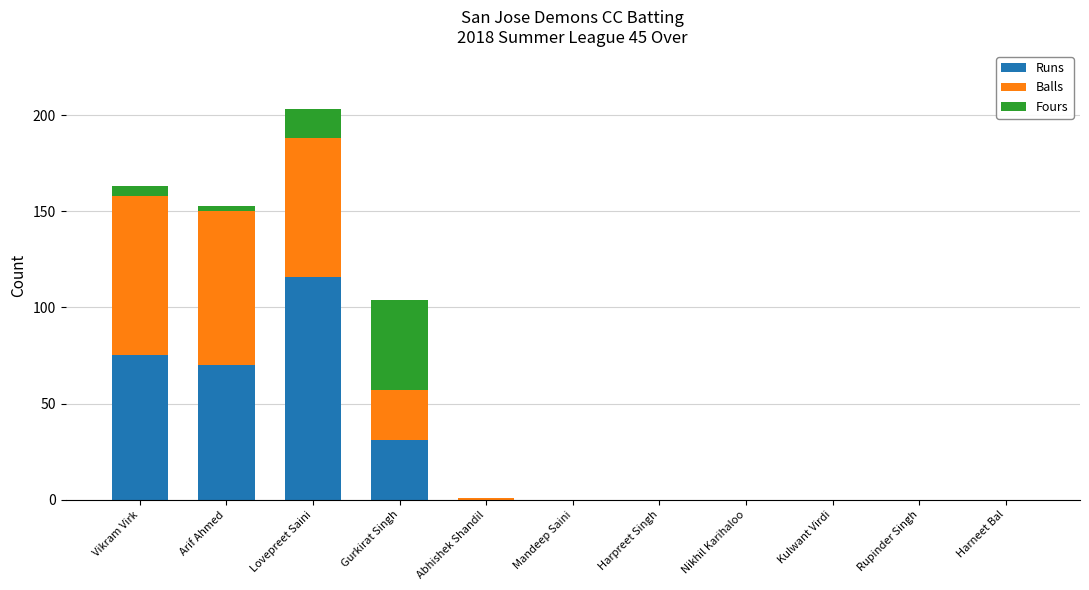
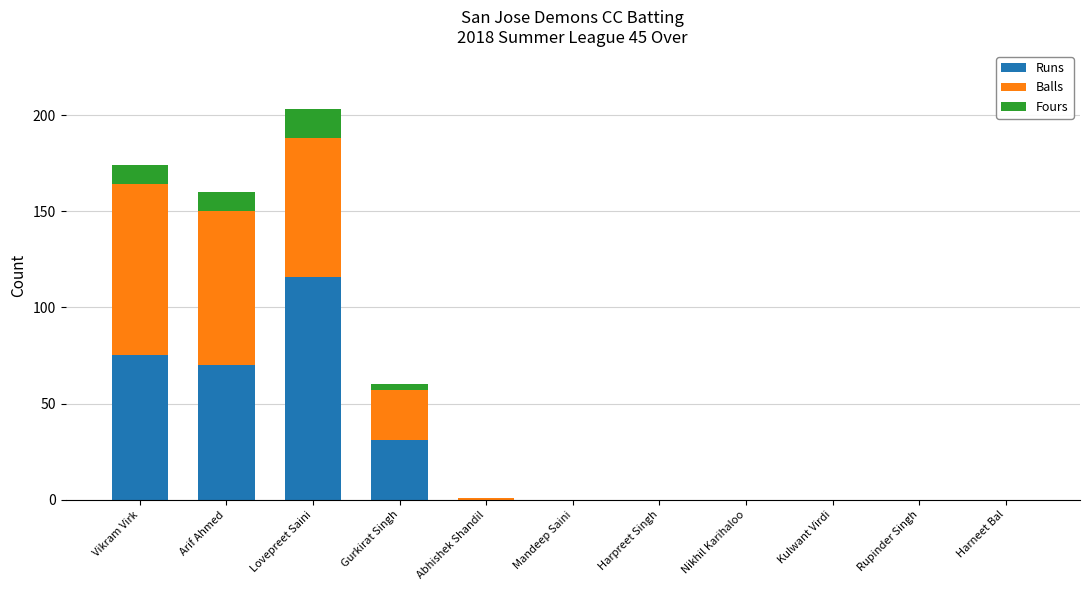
  {
    "Runs": {
      "Vikram Virk": 75,
      "Arif Ahmed": 70,
      "Lovepreet Saini": 116,
      "Gurkirat Singh": 31,
      "Abhishek Shandil": 0,
      "Mandeep Saini": 0,
      "Harpreet Singh": 0,
      "Nikhil Karihaloo": 0,
      "Kulwant Virdi": 0,
      "Rupinder Singh": 0,
      "Harneet Bal": 0
    },
    "Balls": {
-     "Vikram Virk": 83,
+     "Vikram Virk": 89,
      "Arif Ahmed": 80,
      "Lovepreet Saini": 72,
      "Gurkirat Singh": 26,
      "Mandeep Saini": 0,
      "Harpreet Singh": 0,
      "Nikhil Karihaloo": 0,
      "Kulwant Virdi": 0,
      "Rupinder Singh": 0,
      "Harneet Bal": 0
    },
    "Fours": {
-     "Vikram Virk": 5,
-     "Arif Ahmed": 3,
+     "Vikram Virk": 10,
+     "Arif Ahmed": 10,
      "Lovepreet Saini": 15,
-     "Gurkirat Singh": 47,
+     "Gurkirat Singh": 3,
      "Abhishek Shandil": 0,
      "Mandeep Saini": 0,
      "Harpreet Singh": 0,
      "Nikhil Karihaloo": 0,
      "Kulwant Virdi": 0,
      "Rupinder Singh": 0,
      "Harneet Bal": 0
    }
  }
